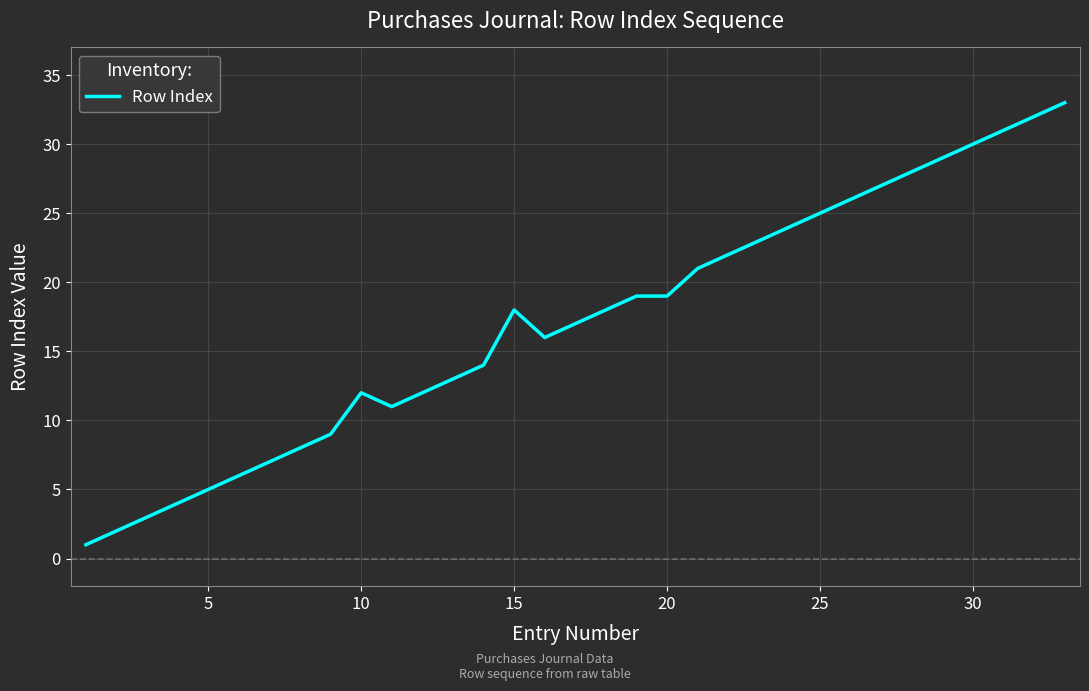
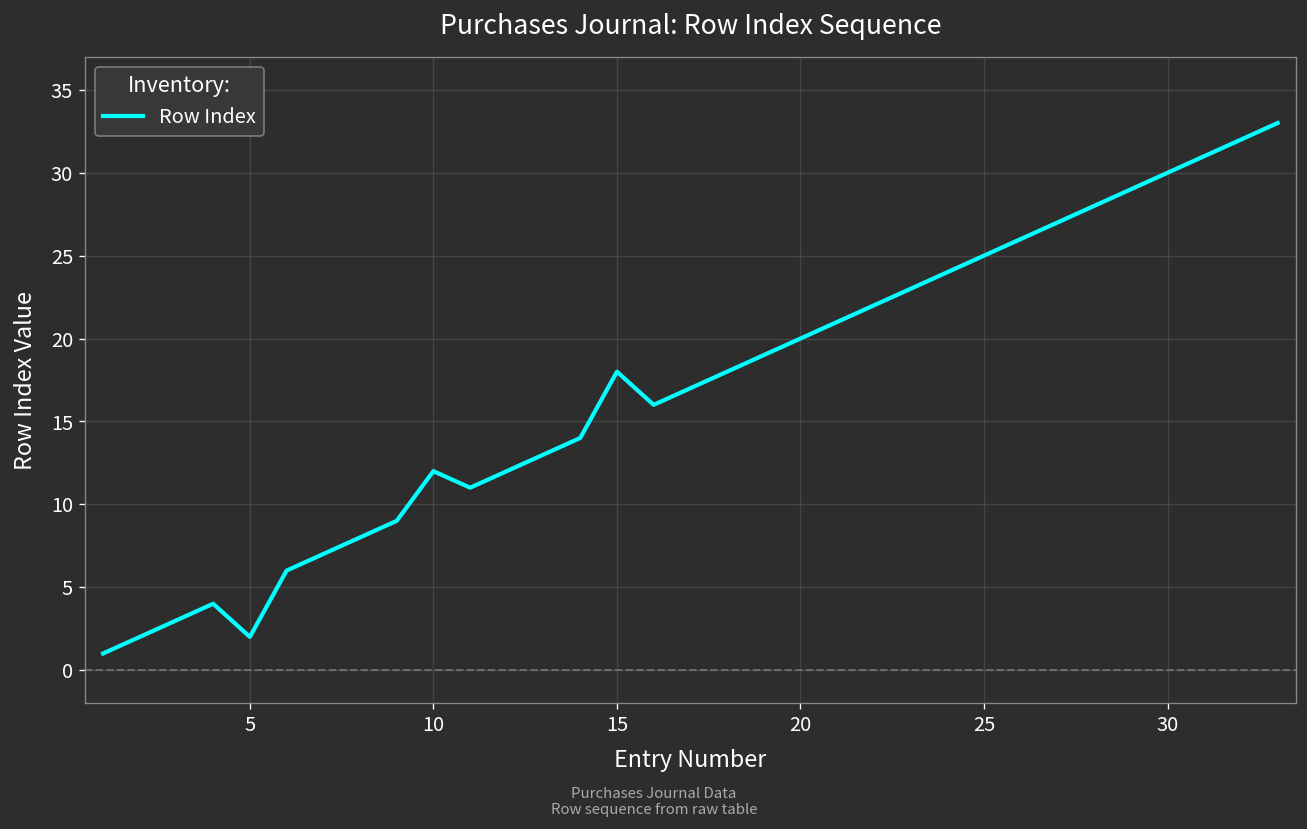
  {
-   "5": 5,
+   "5": 2,
    "10": 12,
    "15": 18,
-   "20": 19,
+   "20": 20,
    "25": 25,
    "30": 30
  }
